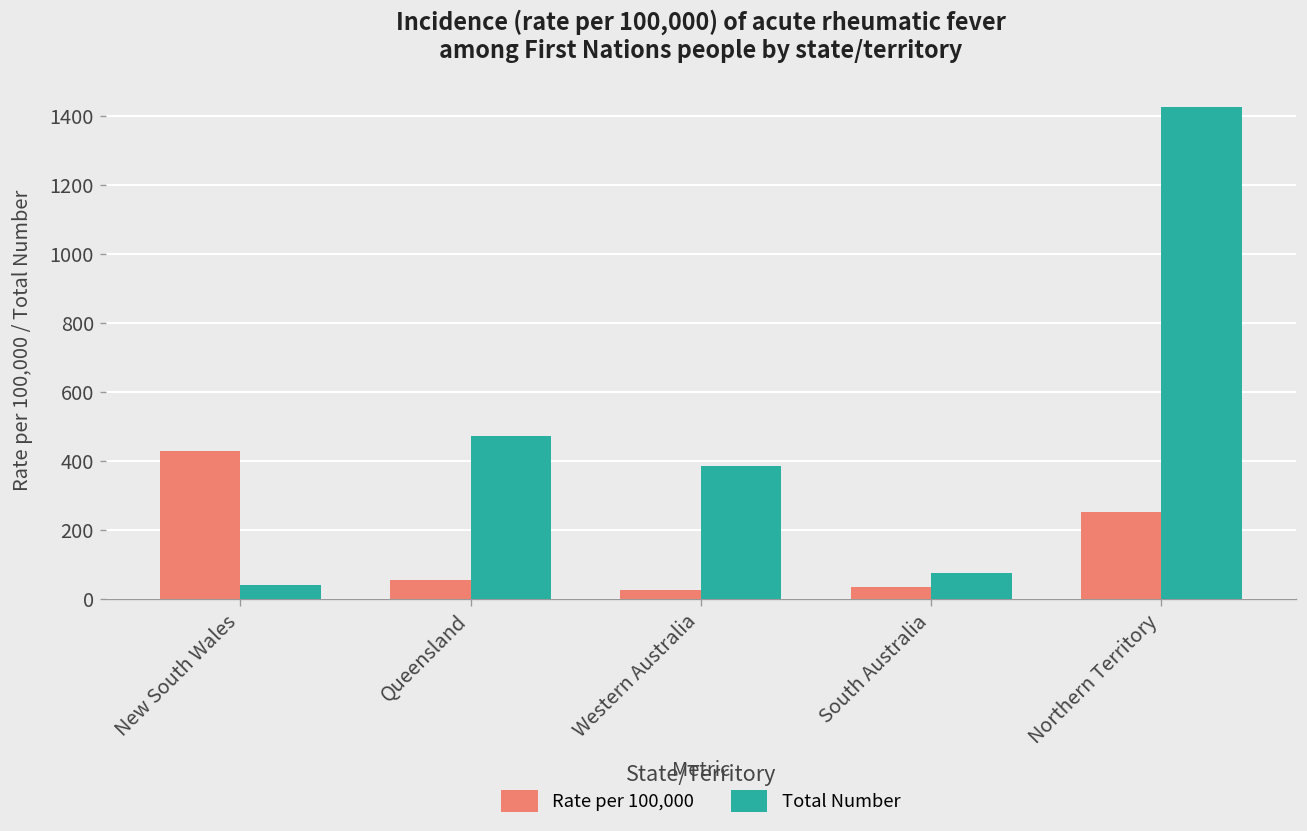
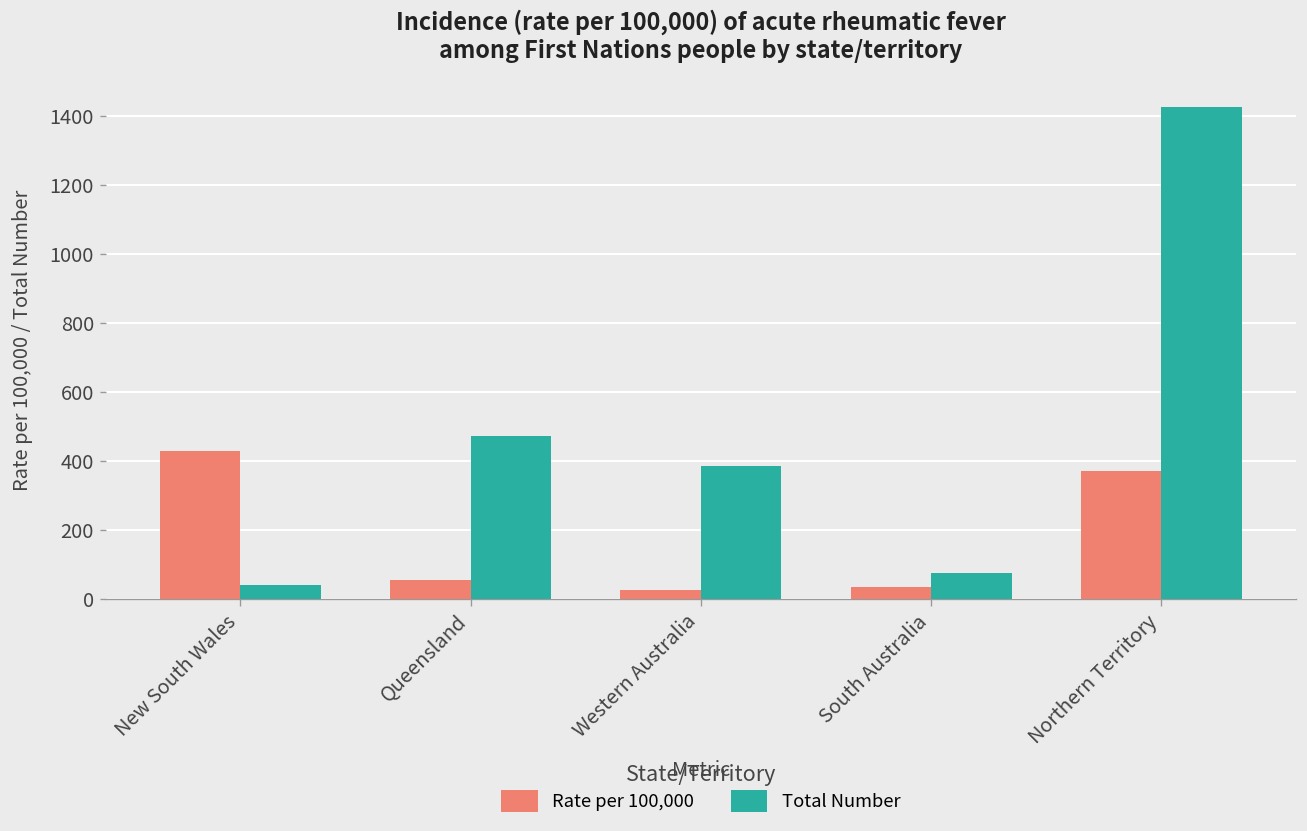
  {
    "Rate per 100,000": {
      "New South Wales": 430,
      "Queensland": 50,
      "Western Australia": 30,
      "South Australia": 30,
-     "Northern Territory": 250
+     "Northern Territory": 370
    },
    "Total Number": {
      "New South Wales": 40,
      "Queensland": 470,
      "Western Australia": 390,
      "South Australia": 80,
      "Northern Territory": 1430
    }
  }
